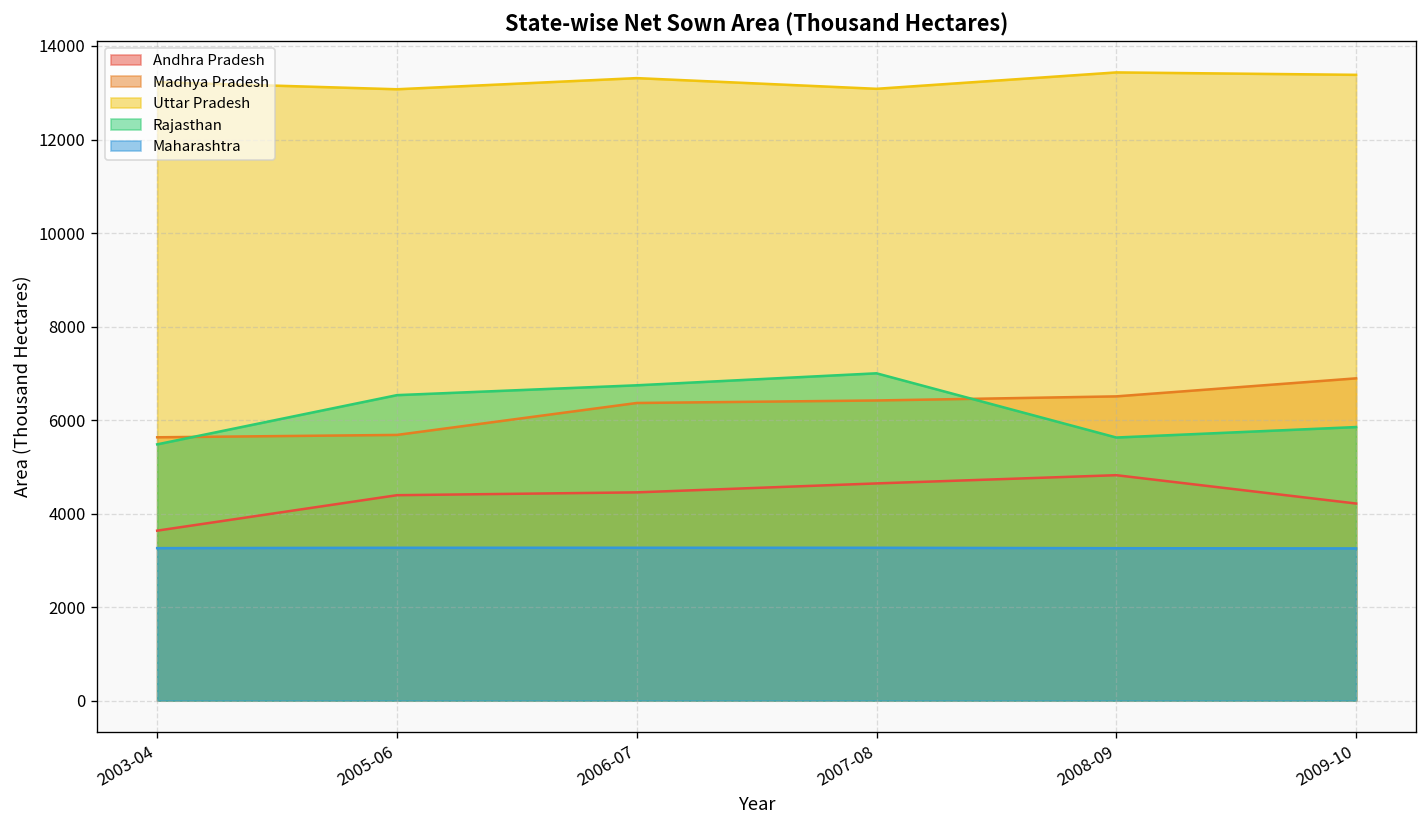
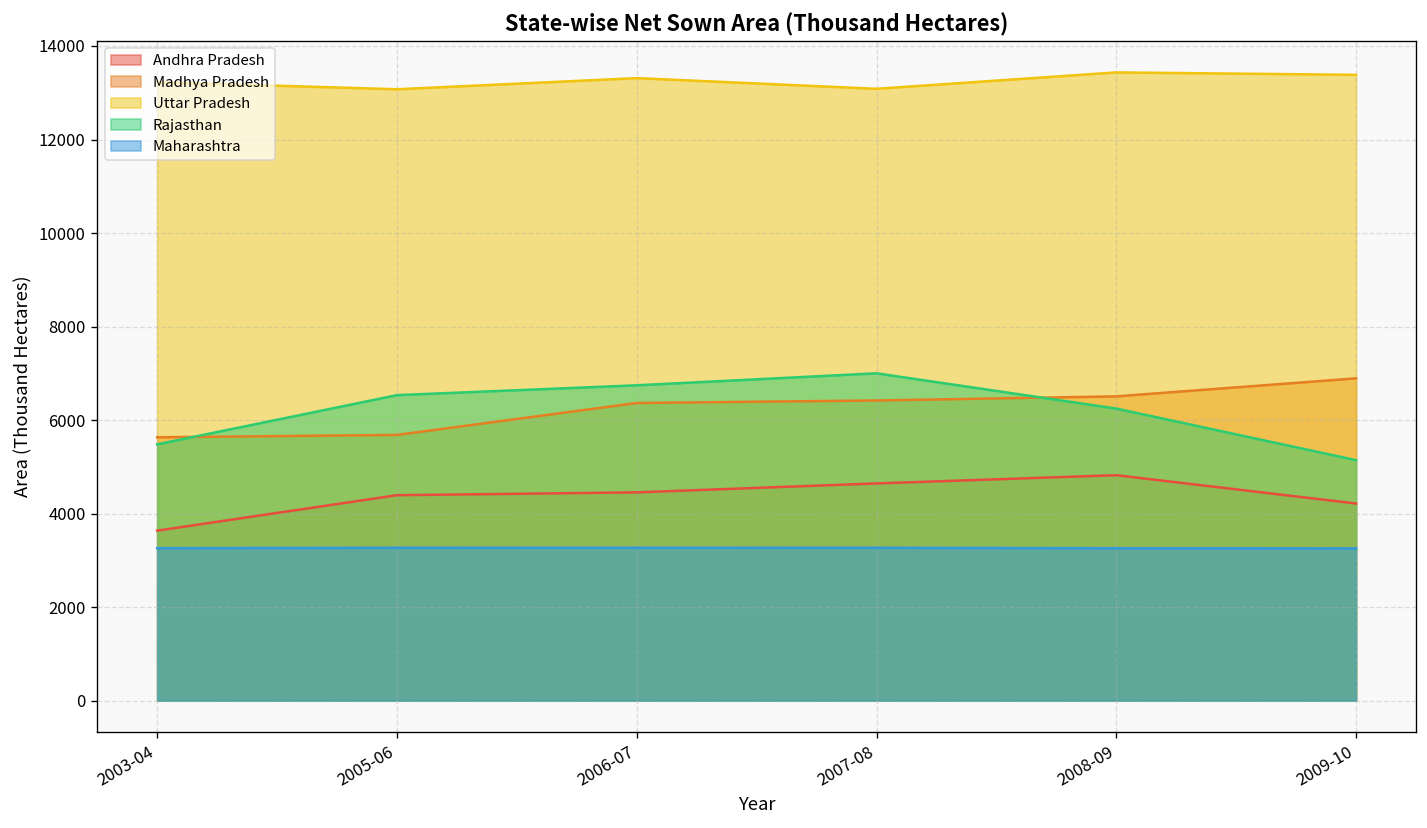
  {
    "Rajasthan": {
      "2003-04": 5500,
      "2005-06": 6500,
      "2006-07": 6700,
      "2007-08": 7000,
-     "2008-09": 5600,
-     "2009-10": 5800
+     "2008-09": 6200,
+     "2009-10": 5100
    },
    "Maharashtra": {
      "2003-04": 3300,
      "2005-06": 3300,
      "2006-07": 3300,
      "2007-08": 3300,
      "2008-09": 3300,
      "2009-10": 3300
    }
  }
